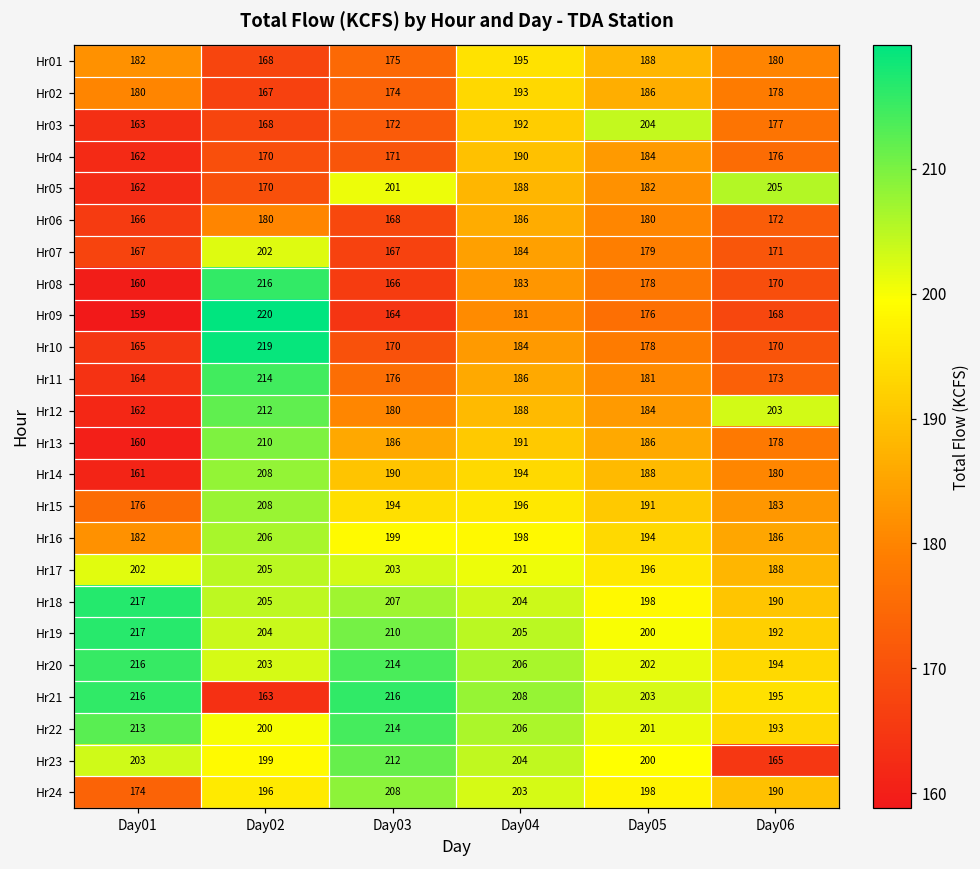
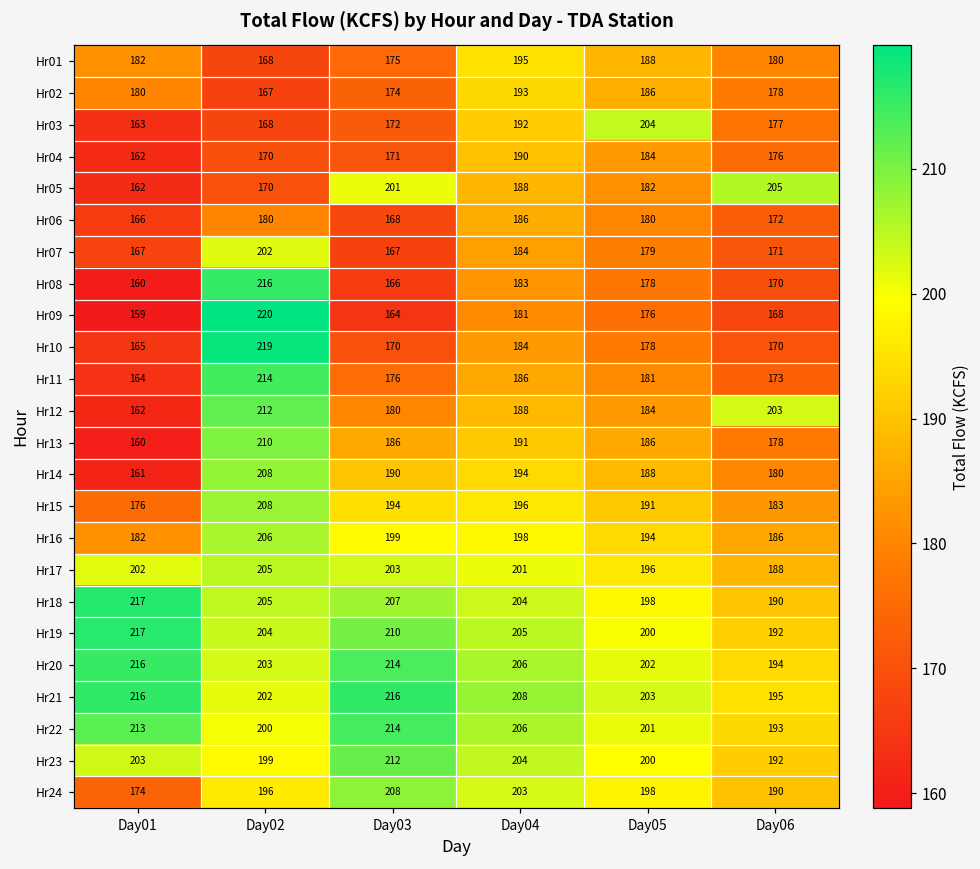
  {
    "Hr01": {
      "Day01": 182,
      "Day02": 168,
      "Day03": 175,
      "Day04": 195,
      "Day05": 188,
      "Day06": 180
    },
    "Hr02": {
      "Day01": 180,
      "Day02": 167,
      "Day03": 174,
      "Day04": 193,
      "Day05": 186,
      "Day06": 178
    },
    "Hr03": {
      "Day01": 163,
      "Day02": 168,
      "Day03": 172,
      "Day04": 192,
      "Day05": 204,
      "Day06": 177
    },
    "Hr04": {
      "Day01": 162,
      "Day02": 170,
      "Day03": 171,
      "Day04": 190,
      "Day05": 184,
      "Day06": 176
    },
    "Hr05": {
      "Day01": 162,
      "Day02": 170,
      "Day03": 201,
      "Day04": 188,
      "Day05": 182,
      "Day06": 205
    },
    "Hr06": {
      "Day01": 166,
      "Day02": 180,
      "Day03": 168,
      "Day04": 186,
      "Day05": 180,
      "Day06": 172
    },
    "Hr07": {
      "Day01": 167,
      "Day02": 202,
      "Day03": 167,
      "Day04": 184,
      "Day05": 179,
      "Day06": 171
    },
    "Hr08": {
      "Day01": 160,
      "Day02": 216,
      "Day03": 166,
      "Day04": 183,
      "Day05": 178,
      "Day06": 170
    },
    "Hr09": {
      "Day01": 159,
      "Day02": 220,
      "Day03": 164,
      "Day04": 181,
      "Day05": 176,
      "Day06": 168
    },
    "Hr10": {
      "Day01": 165,
      "Day02": 219,
      "Day03": 170,
      "Day04": 184,
      "Day05": 178,
      "Day06": 170
    },
    "Hr11": {
      "Day01": 164,
      "Day02": 214,
      "Day03": 176,
      "Day04": 186,
      "Day05": 181,
      "Day06": 173
    },
    "Hr12": {
      "Day01": 162,
      "Day02": 212,
      "Day03": 180,
      "Day04": 188,
      "Day05": 184,
      "Day06": 203
    },
    "Hr13": {
      "Day01": 160,
      "Day02": 210,
      "Day03": 186,
      "Day04": 191,
      "Day05": 186,
      "Day06": 178
    },
    "Hr14": {
      "Day01": 161,
      "Day02": 208,
      "Day03": 190,
      "Day04": 194,
      "Day05": 188,
      "Day06": 180
    },
    "Hr15": {
      "Day01": 176,
      "Day02": 208,
      "Day03": 194,
      "Day04": 196,
      "Day05": 191,
      "Day06": 183
    },
    "Hr16": {
      "Day01": 182,
      "Day02": 206,
      "Day03": 199,
      "Day04": 198,
      "Day05": 194,
      "Day06": 186
    },
    "Hr17": {
      "Day01": 202,
      "Day02": 205,
      "Day03": 203,
      "Day04": 201,
      "Day05": 196,
      "Day06": 188
    },
    "Hr18": {
      "Day01": 217,
      "Day02": 205,
      "Day03": 207,
      "Day04": 204,
      "Day05": 198,
      "Day06": 190
    },
    "Hr19": {
      "Day01": 217,
      "Day02": 204,
      "Day03": 210,
      "Day04": 205,
      "Day05": 200,
      "Day06": 192
    },
    "Hr20": {
      "Day01": 216,
      "Day02": 203,
      "Day03": 214,
      "Day04": 206,
      "Day05": 202,
      "Day06": 194
    },
    "Hr21": {
      "Day01": 216,
-     "Day02": 163,
+     "Day02": 202,
      "Day03": 216,
      "Day04": 208,
      "Day05": 203,
      "Day06": 195
    },
    "Hr22": {
      "Day01": 213,
      "Day02": 200,
      "Day03": 214,
      "Day04": 206,
      "Day05": 201,
      "Day06": 193
    },
    "Hr23": {
      "Day01": 203,
      "Day02": 199,
      "Day03": 212,
      "Day04": 204,
      "Day05": 200,
-     "Day06": 165
+     "Day06": 192
    },
    "Hr24": {
      "Day01": 174,
      "Day02": 196,
      "Day03": 208,
      "Day04": 203,
      "Day05": 198,
      "Day06": 190
    }
  }
